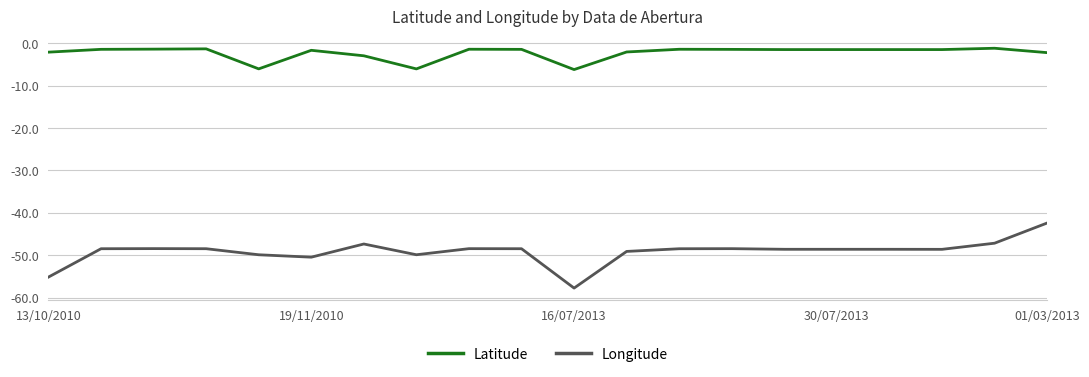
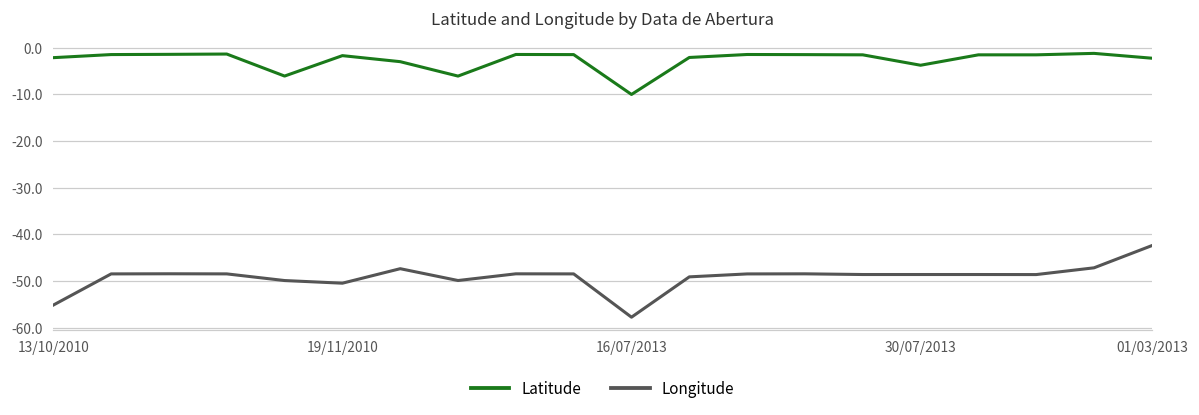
  {
    "Latitude": {
      "13/10/2010": -2,
      "19/11/2010": -2,
-     "16/07/2013": -6,
-     "30/07/2013": -2,
+     "16/07/2013": -10,
+     "30/07/2013": -4,
      "01/03/2013": -2
    },
    "Longitude": {
      "13/10/2010": -55,
      "19/11/2010": -50,
      "16/07/2013": -58,
      "30/07/2013": -49,
      "01/03/2013": -42
    }
  }
